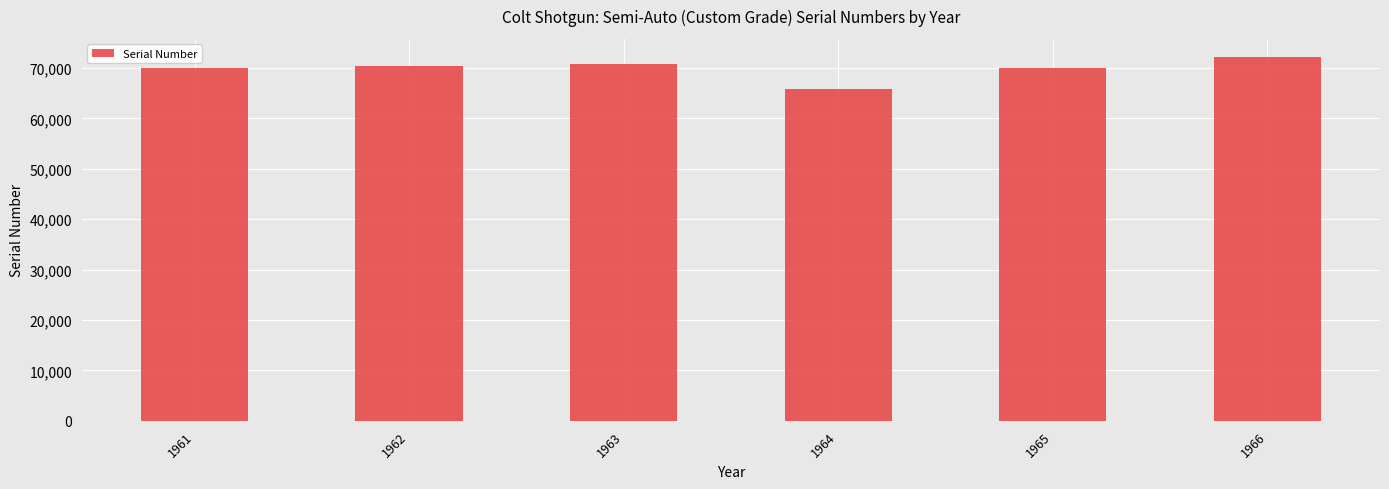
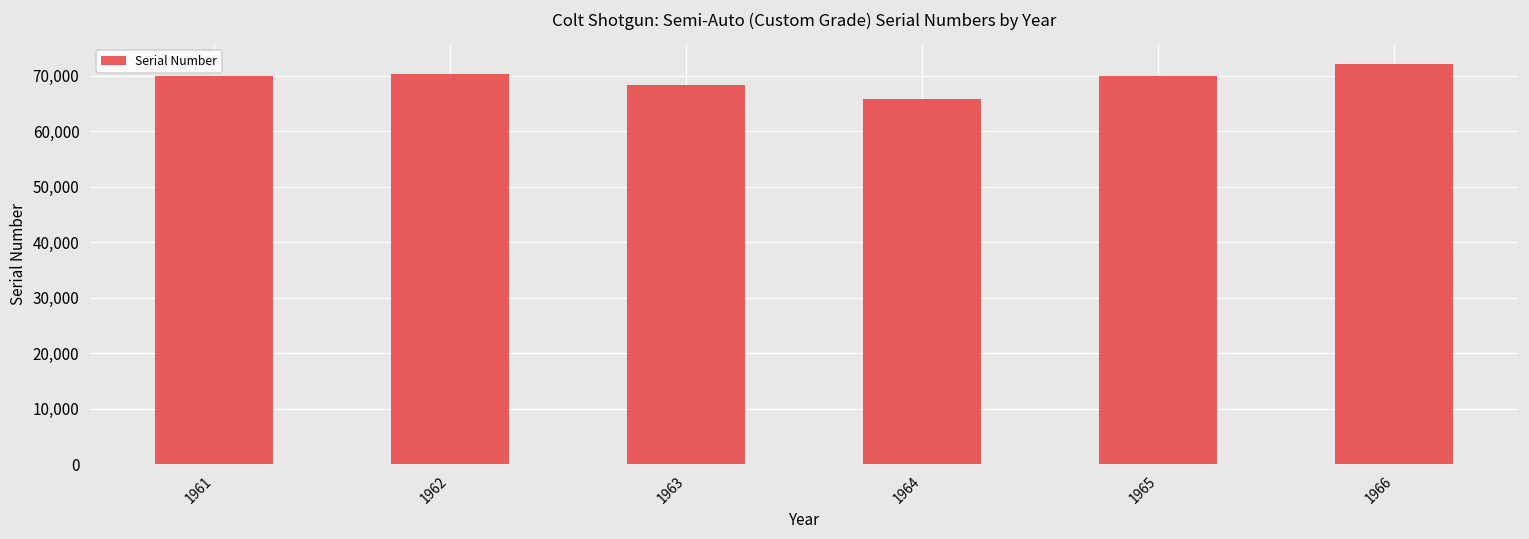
  {
    "1961": "70,000",
    "1962": "70,000",
-   "1963": "71,000",
+   "1963": "68,000",
    "1964": "66,000",
    "1965": "70,000",
    "1966": "72,000"
  }
